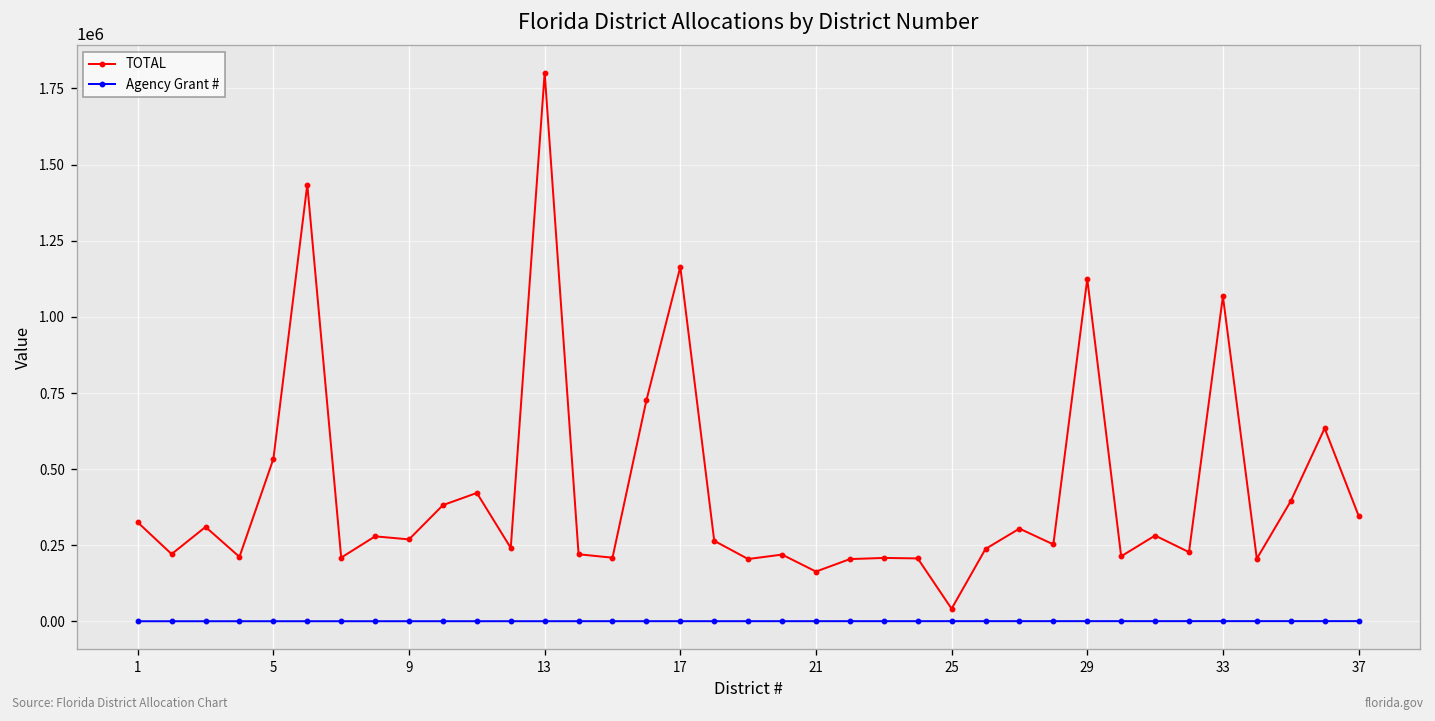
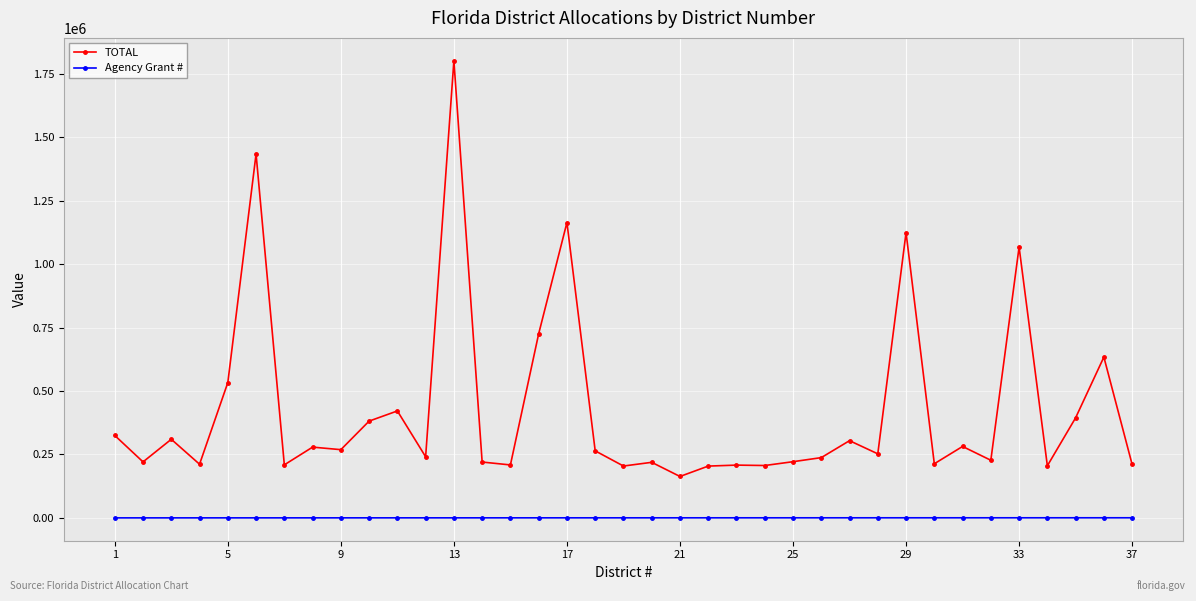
  {
    "TOTAL": {
      "1": 320000,
      "5": 530000,
      "9": 270000,
      "13": 1800000,
      "17": 1160000,
      "21": 160000,
-     "25": 40000,
+     "25": 220000,
      "29": 1120000,
      "33": 1070000,
-     "37": 350000
+     "37": 210000
    },
    "Agency Grant #": {
      "1": 0,
      "5": 0,
      "9": 0,
      "13": 0,
      "17": 0,
      "21": 0,
      "25": 0,
      "29": 0,
      "33": 0,
      "37": 0
    }
  }
